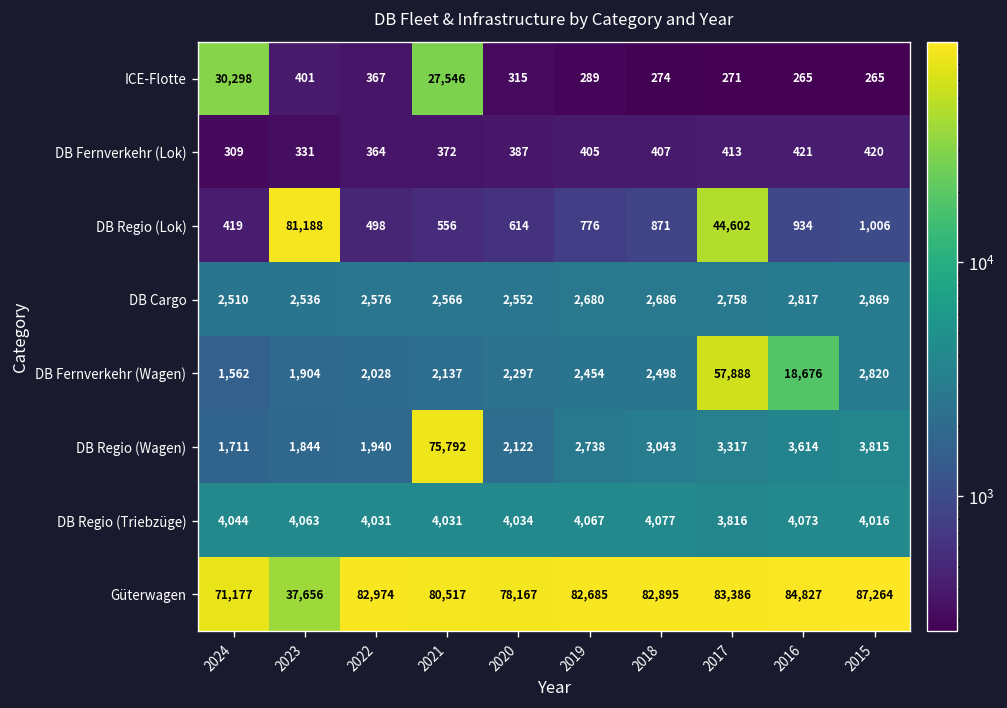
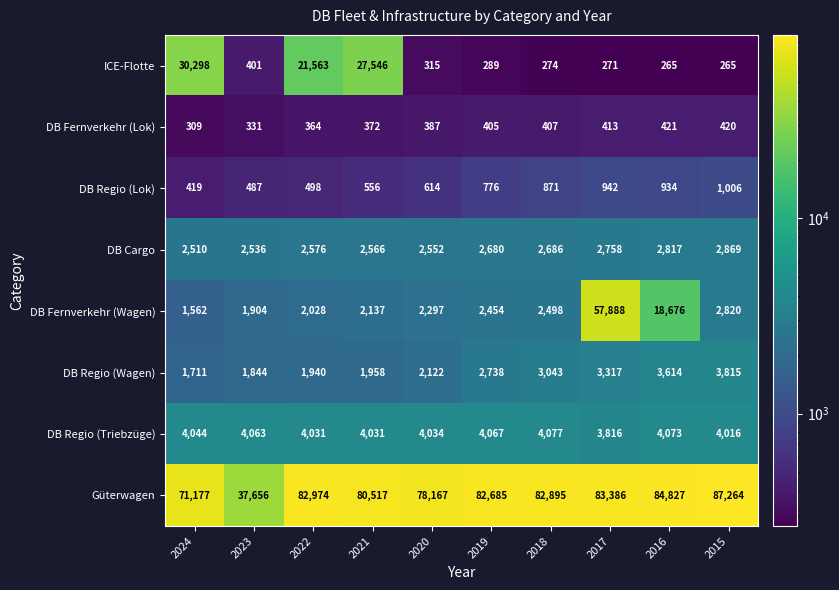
  {
    "ICE-Flotte": {
      "2024": "30,298",
      "2023": "401",
-     "2022": "367",
+     "2022": "21,563",
      "2021": "27,546",
      "2020": "315",
      "2019": "289",
      "2018": "274",
      "2017": "271",
      "2016": "265",
      "2015": "265"
    },
    "DB Fernverkehr (Lok)": {
      "2024": "309",
      "2023": "331",
      "2022": "364",
      "2021": "372",
      "2020": "387",
      "2019": "405",
      "2018": "407",
      "2017": "413",
      "2016": "421",
      "2015": "420"
    },
    "DB Regio (Lok)": {
      "2024": "419",
-     "2023": "81,188",
+     "2023": "487",
      "2022": "498",
      "2021": "556",
      "2020": "614",
      "2019": "776",
      "2018": "871",
-     "2017": "44,602",
+     "2017": "942",
      "2016": "934",
      "2015": "1,006"
    },
    "DB Cargo": {
      "2024": "2,510",
      "2023": "2,536",
      "2022": "2,576",
      "2021": "2,566",
      "2020": "2,552",
      "2019": "2,680",
      "2018": "2,686",
      "2017": "2,758",
      "2016": "2,817",
      "2015": "2,869"
    },
    "DB Fernverkehr (Wagen)": {
      "2024": "1,562",
      "2023": "1,904",
      "2022": "2,028",
      "2021": "2,137",
      "2020": "2,297",
      "2019": "2,454",
      "2018": "2,498",
      "2017": "57,888",
      "2016": "18,676",
      "2015": "2,820"
    },
    "DB Regio (Wagen)": {
      "2024": "1,711",
      "2023": "1,844",
      "2022": "1,940",
-     "2021": "75,792",
+     "2021": "1,958",
      "2020": "2,122",
      "2019": "2,738",
      "2018": "3,043",
      "2017": "3,317",
      "2016": "3,614",
      "2015": "3,815"
    },
    "DB Regio (Triebzüge)": {
      "2024": "4,044",
      "2023": "4,063",
      "2022": "4,031",
      "2021": "4,031",
      "2020": "4,034",
      "2019": "4,067",
      "2018": "4,077",
      "2017": "3,816",
      "2016": "4,073",
      "2015": "4,016"
    },
    "Güterwagen": {
      "2024": "71,177",
      "2023": "37,656",
      "2022": "82,974",
      "2021": "80,517",
      "2020": "78,167",
      "2019": "82,685",
      "2018": "82,895",
      "2017": "83,386",
      "2016": "84,827",
      "2015": "87,264"
    }
  }
